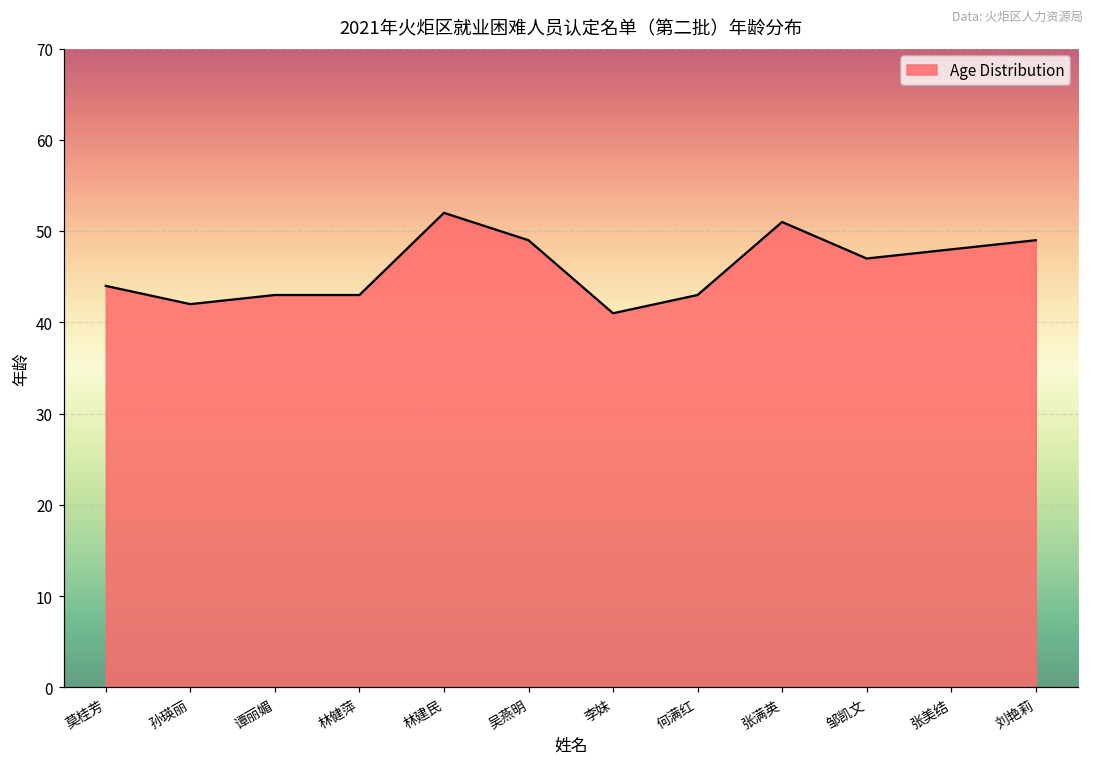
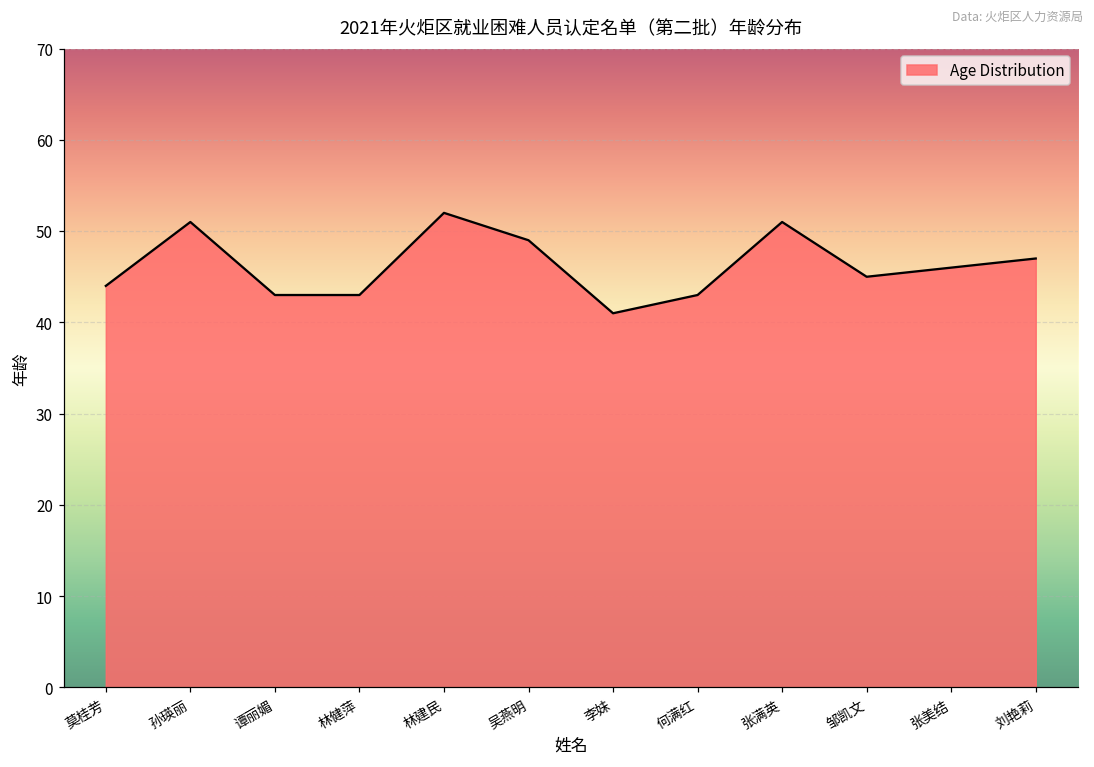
  {
    "莫桂芳": 44,
-   "孙瑛丽": 42,
+   "孙瑛丽": 51,
    "谭丽媚": 43,
    "林健萍": 43,
    "林建民": 52,
    "吴燕明": 49,
    "李妹": 41,
    "何满红": 43,
    "张满英": 51,
-   "邹凯文": 47,
-   "张美结": 48,
-   "刘艳莉": 49
+   "邹凯文": 45,
+   "张美结": 46,
+   "刘艳莉": 47
  }
